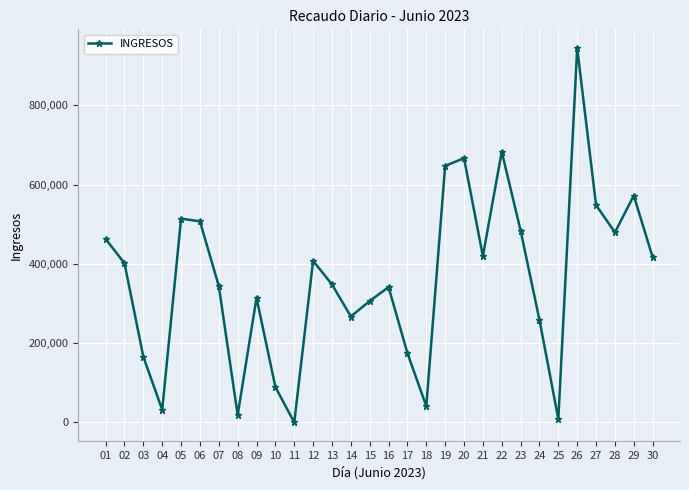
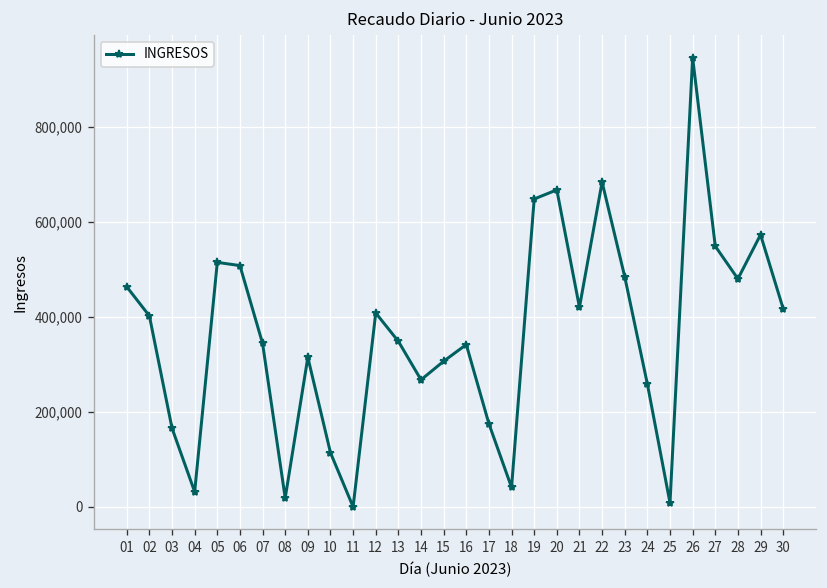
  {
    "01": "460,000",
    "02": "400,000",
    "03": "170,000",
    "04": "30,000",
    "05": "510,000",
    "06": "510,000",
    "07": "340,000",
    "08": "20,000",
    "09": "310,000",
-   "10": "90,000",
+   "10": "110,000",
    "11": "0",
    "12": "410,000",
    "13": "350,000",
    "14": "270,000",
    "15": "310,000",
    "16": "340,000",
    "17": "170,000",
    "18": "40,000",
    "19": "650,000",
    "20": "670,000",
    "21": "420,000",
    "22": "680,000",
    "23": "480,000",
    "24": "260,000",
    "25": "10,000",
    "26": "940,000",
    "27": "550,000",
    "28": "480,000",
    "29": "570,000",
    "30": "420,000"
  }
